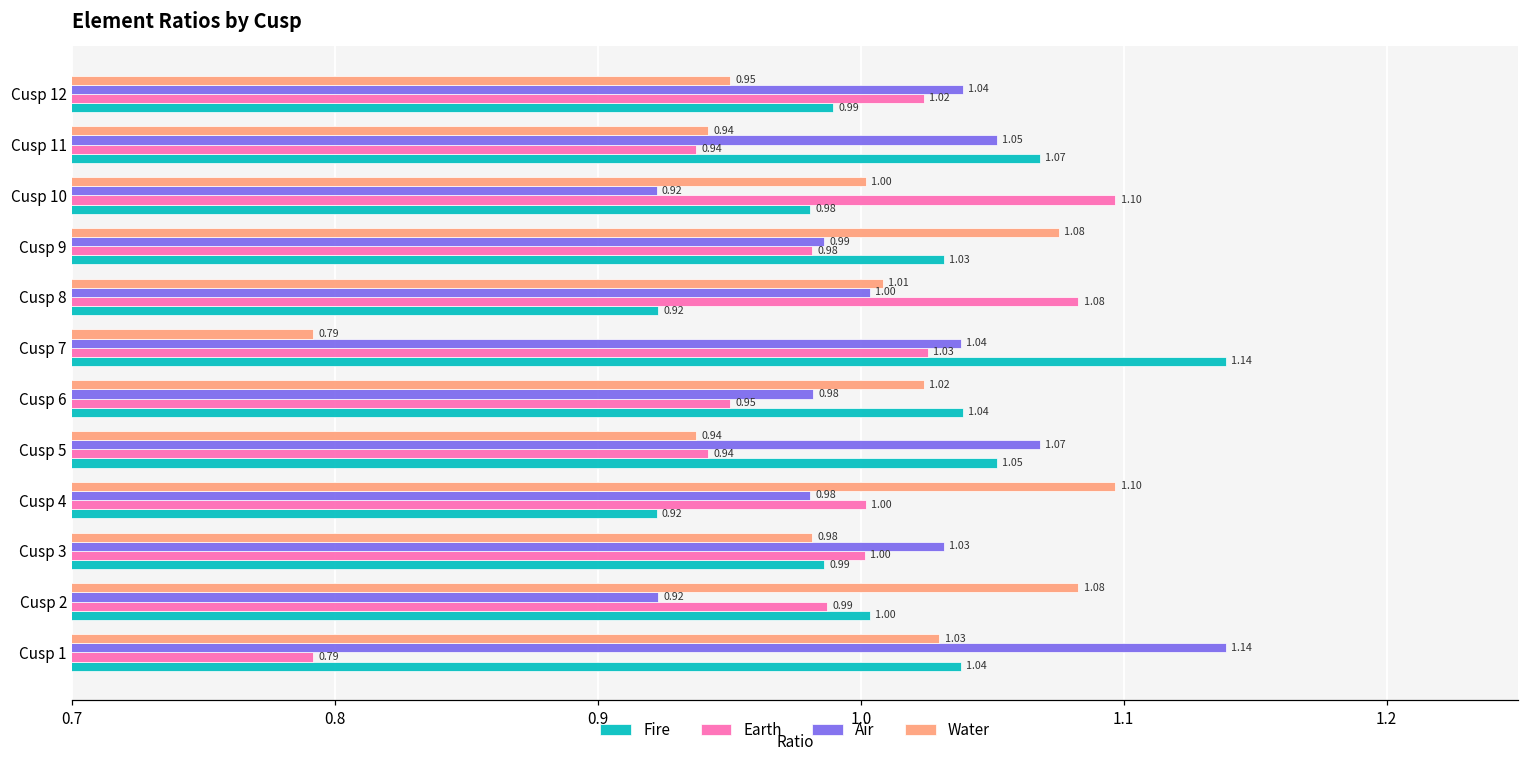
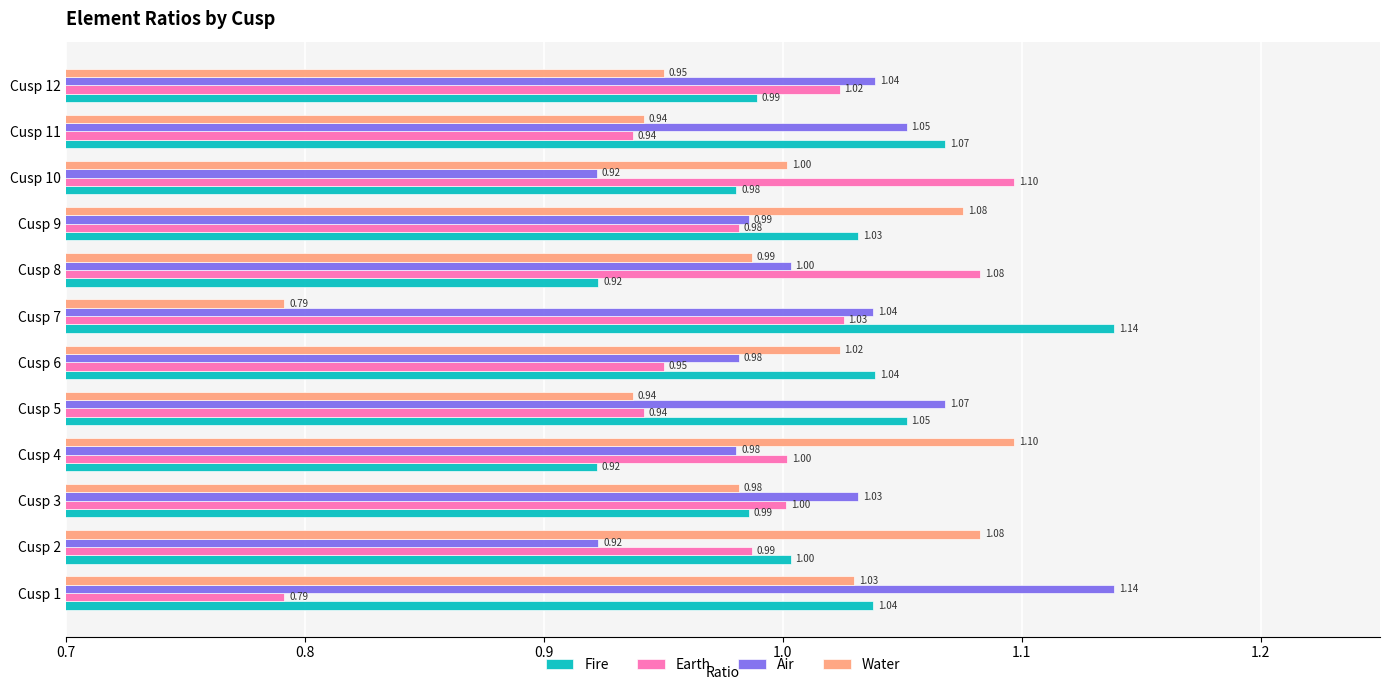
  {
    "Fire": {
      "Cusp 12": 0.99,
      "Cusp 11": 1.07,
      "Cusp 10": 0.98,
      "Cusp 9": 1.03,
      "Cusp 8": 0.92,
      "Cusp 7": 1.14,
      "Cusp 6": 1.04,
      "Cusp 5": 1.05,
      "Cusp 4": 0.92,
      "Cusp 3": 0.99,
      "Cusp 2": 1.00,
      "Cusp 1": 1.04
    },
    "Earth": {
      "Cusp 12": 1.02,
      "Cusp 11": 0.94,
      "Cusp 10": 1.10,
      "Cusp 9": 0.98,
      "Cusp 8": 1.08,
      "Cusp 7": 1.03,
      "Cusp 6": 0.95,
      "Cusp 5": 0.94,
      "Cusp 4": 1.00,
      "Cusp 3": 1.00,
      "Cusp 2": 0.99,
      "Cusp 1": 0.79
    },
    "Air": {
      "Cusp 12": 1.04,
      "Cusp 11": 1.05,
      "Cusp 10": 0.92,
      "Cusp 9": 0.99,
      "Cusp 8": 1.00,
      "Cusp 7": 1.04,
      "Cusp 6": 0.98,
      "Cusp 5": 1.07,
      "Cusp 4": 0.98,
      "Cusp 3": 1.03,
      "Cusp 2": 0.92,
      "Cusp 1": 1.14
    },
    "Water": {
      "Cusp 12": 0.95,
      "Cusp 11": 0.94,
      "Cusp 10": 1.00,
      "Cusp 9": 1.08,
-     "Cusp 8": 1.01,
+     "Cusp 8": 0.99,
      "Cusp 7": 0.79,
      "Cusp 6": 1.02,
      "Cusp 5": 0.94,
      "Cusp 4": 1.10,
      "Cusp 3": 0.98,
      "Cusp 2": 1.08,
      "Cusp 1": 1.03
    }
  }
